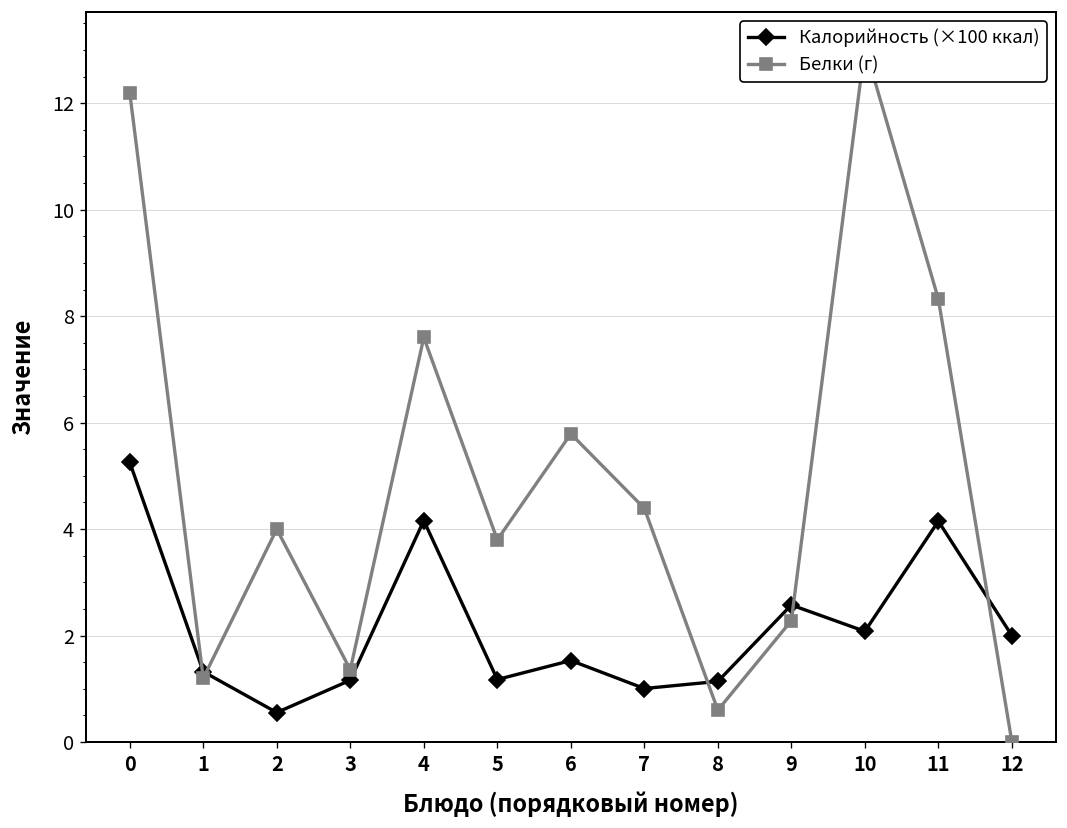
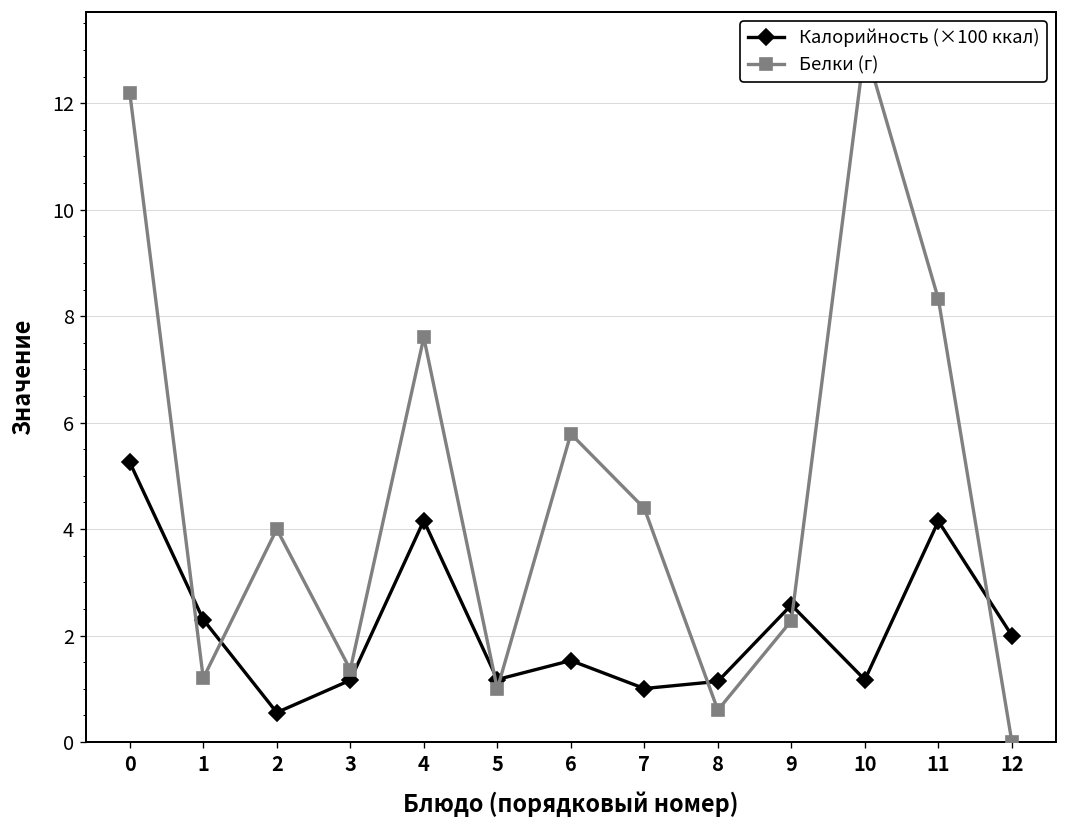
  {
    "Калорийность (×100 ккал)": {
      "0": 5.3,
-     "1": 1.3,
+     "1": 2.3,
      "2": 0.6,
      "3": 1.2,
      "4": 4.2,
      "5": 1.2,
      "6": 1.5,
      "7": 1.0,
      "8": 1.1,
      "9": 2.6,
-     "10": 2.1,
+     "10": 1.2,
      "11": 4.1,
      "12": 2.0
    },
    "Белки (г)": {
      "0": 12.2,
      "1": 1.2,
      "2": 4.0,
      "3": 1.4,
      "4": 7.6,
-     "5": 3.8,
+     "5": 1.0,
      "6": 5.8,
      "7": 4.4,
      "8": 0.6,
      "9": 2.3,
      "11": 8.3,
      "12": 0.0
    }
  }
